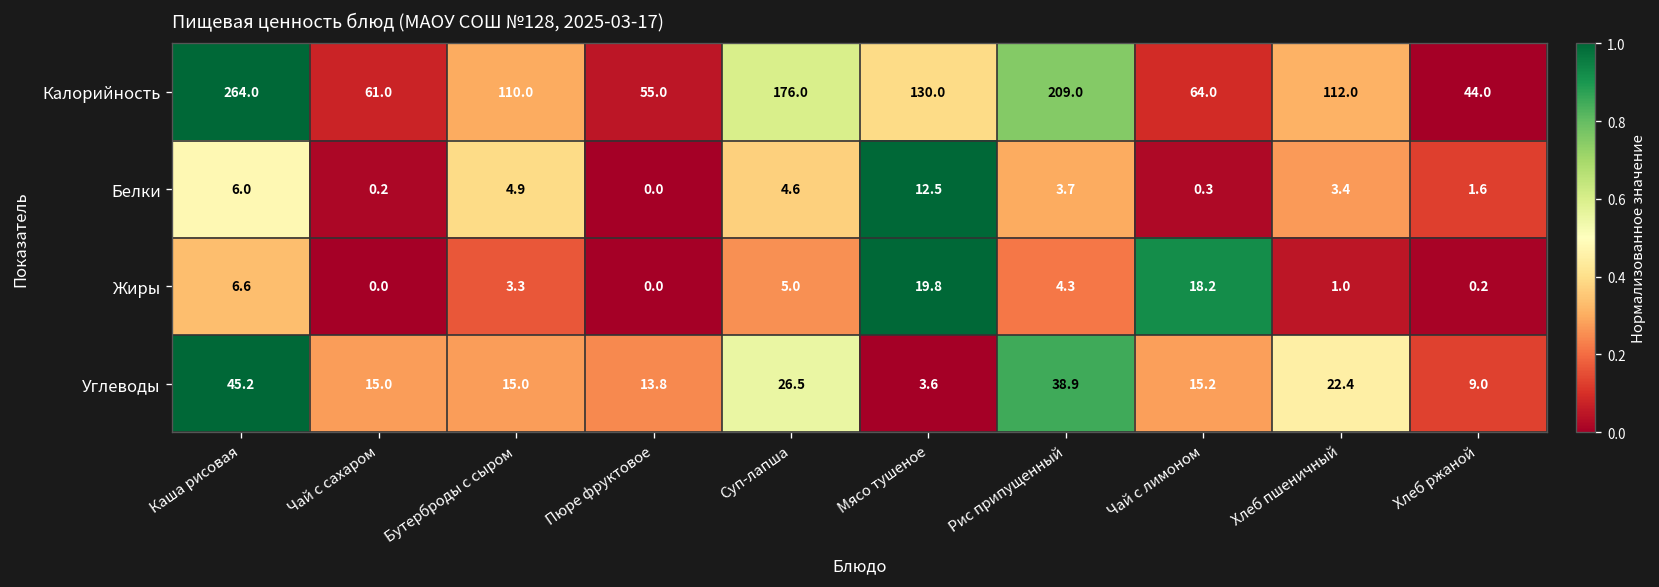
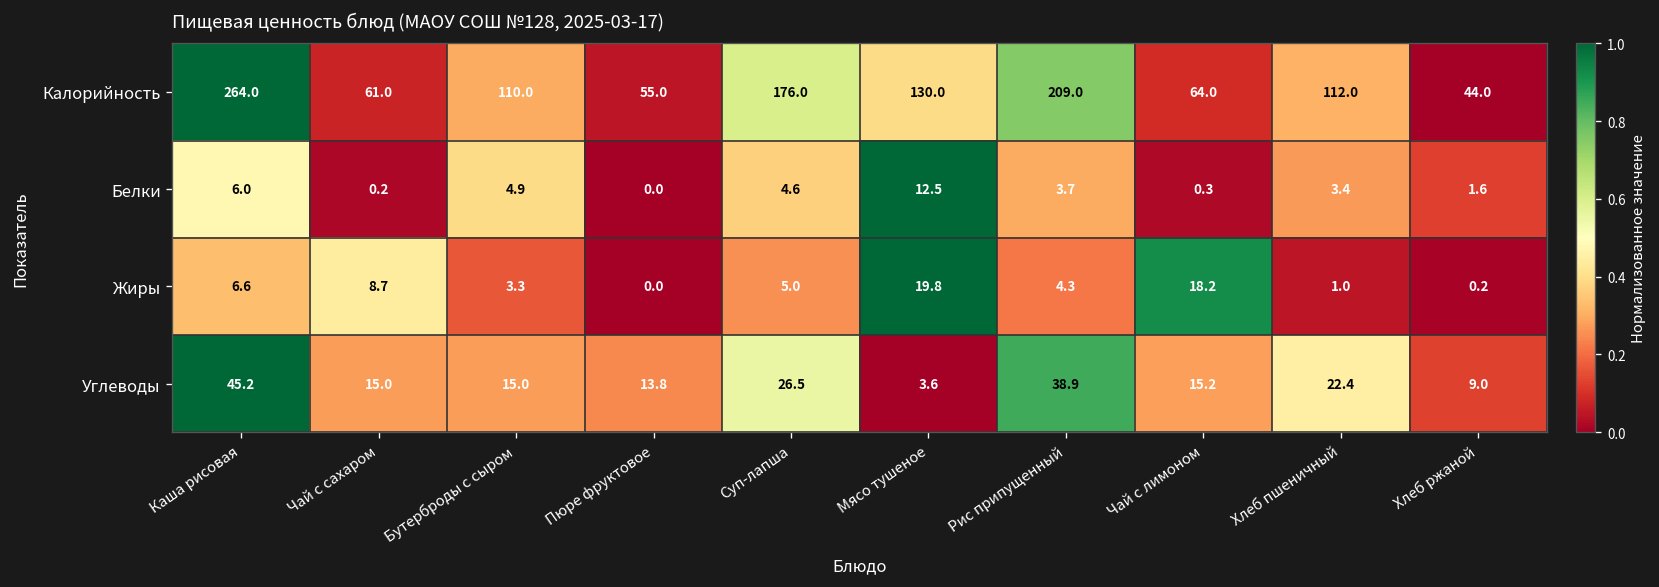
  {
    "Калорийность": {
      "Каша рисовая": 264.0,
      "Чай с сахаром": 61.0,
      "Бутерброды с сыром": 110.0,
      "Пюре фруктовое": 55.0,
      "Суп-лапша": 176.0,
      "Мясо тушеное": 130.0,
      "Рис припущенный": 209.0,
      "Чай с лимоном": 64.0,
      "Хлеб пшеничный": 112.0,
      "Хлеб ржаной": 44.0
    },
    "Белки": {
      "Каша рисовая": 6.0,
      "Чай с сахаром": 0.2,
      "Бутерброды с сыром": 4.9,
      "Пюре фруктовое": 0.0,
      "Суп-лапша": 4.6,
      "Мясо тушеное": 12.5,
      "Рис припущенный": 3.7,
      "Чай с лимоном": 0.3,
      "Хлеб пшеничный": 3.4,
      "Хлеб ржаной": 1.6
    },
    "Жиры": {
      "Каша рисовая": 6.6,
-     "Чай с сахаром": 0.0,
+     "Чай с сахаром": 8.7,
      "Бутерброды с сыром": 3.3,
      "Пюре фруктовое": 0.0,
      "Суп-лапша": 5.0,
      "Мясо тушеное": 19.8,
      "Рис припущенный": 4.3,
      "Чай с лимоном": 18.2,
      "Хлеб пшеничный": 1.0,
      "Хлеб ржаной": 0.2
    },
    "Углеводы": {
      "Каша рисовая": 45.2,
      "Чай с сахаром": 15.0,
      "Бутерброды с сыром": 15.0,
      "Пюре фруктовое": 13.8,
      "Суп-лапша": 26.5,
      "Мясо тушеное": 3.6,
      "Рис припущенный": 38.9,
      "Чай с лимоном": 15.2,
      "Хлеб пшеничный": 22.4,
      "Хлеб ржаной": 9.0
    }
  }
